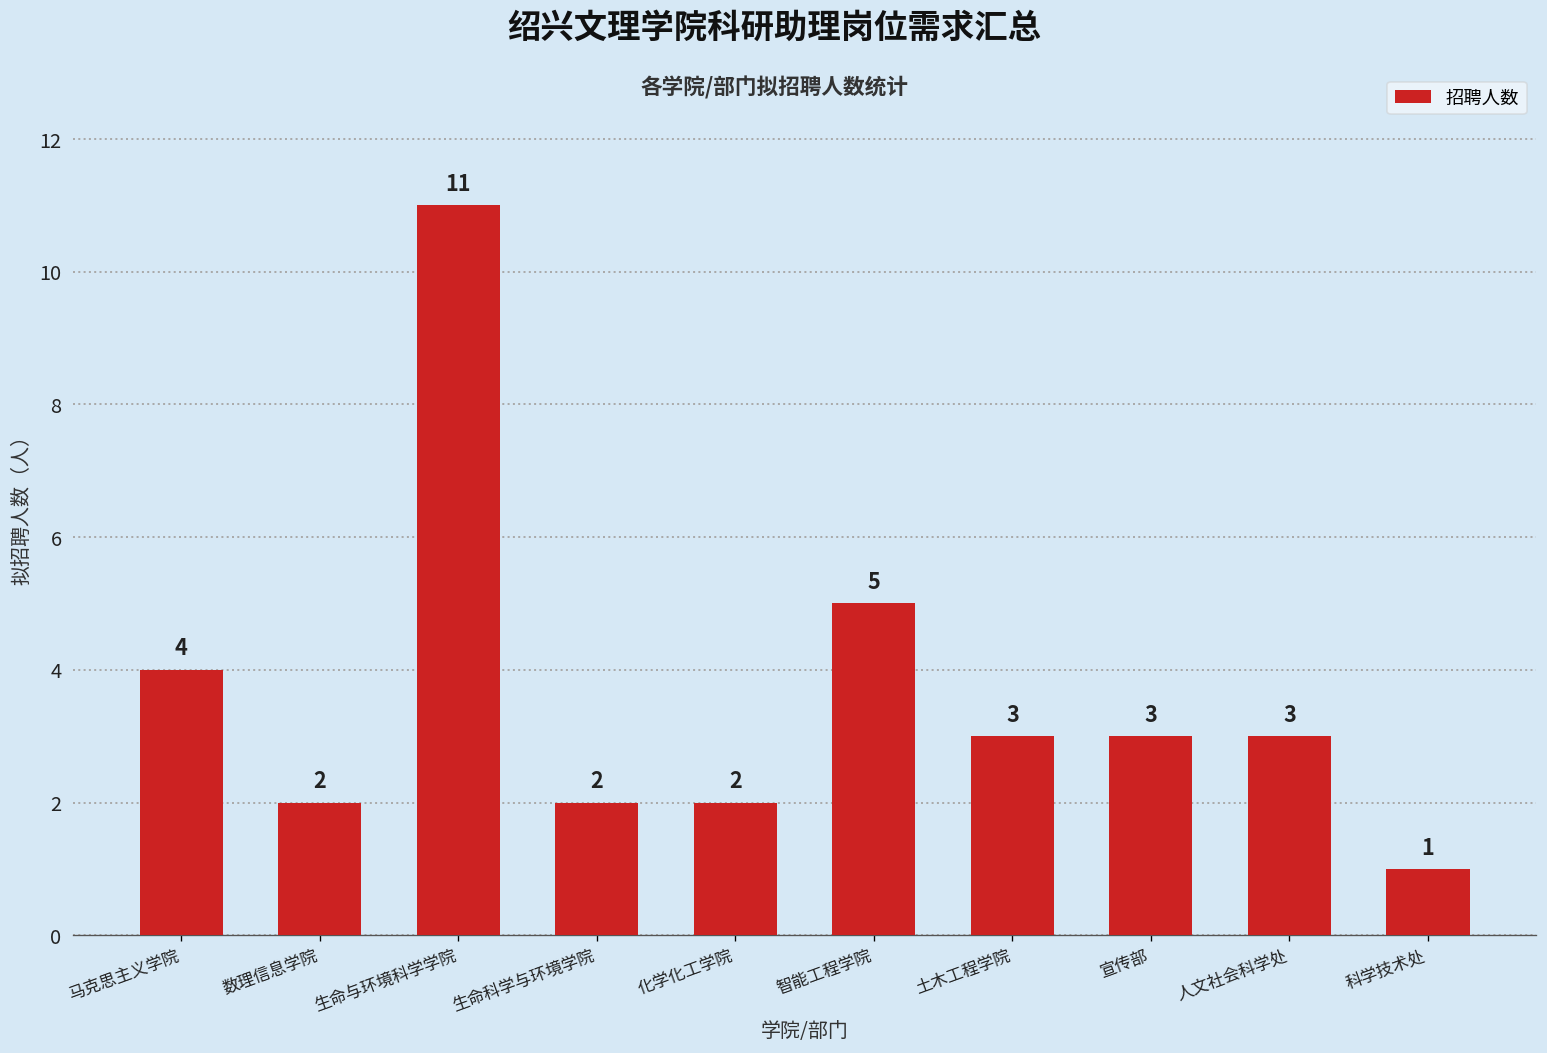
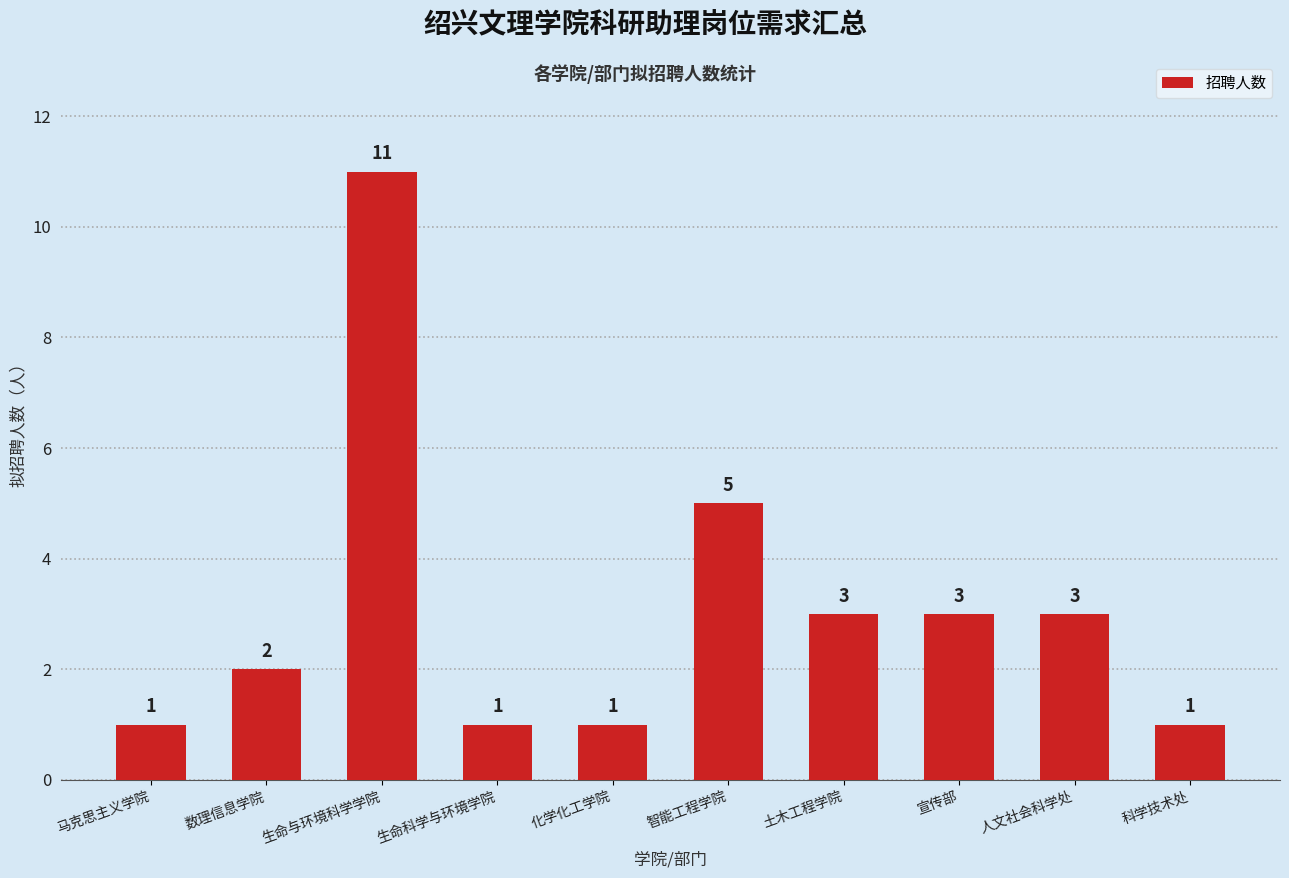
  {
-   "马克思主义学院": 4,
+   "马克思主义学院": 1,
    "数理信息学院": 2,
    "生命与环境科学学院": 11,
-   "生命科学与环境学院": 2,
-   "化学化工学院": 2,
+   "生命科学与环境学院": 1,
+   "化学化工学院": 1,
    "智能工程学院": 5,
    "土木工程学院": 3,
    "宣传部": 3,
    "人文社会科学处": 3,
    "科学技术处": 1
  }
